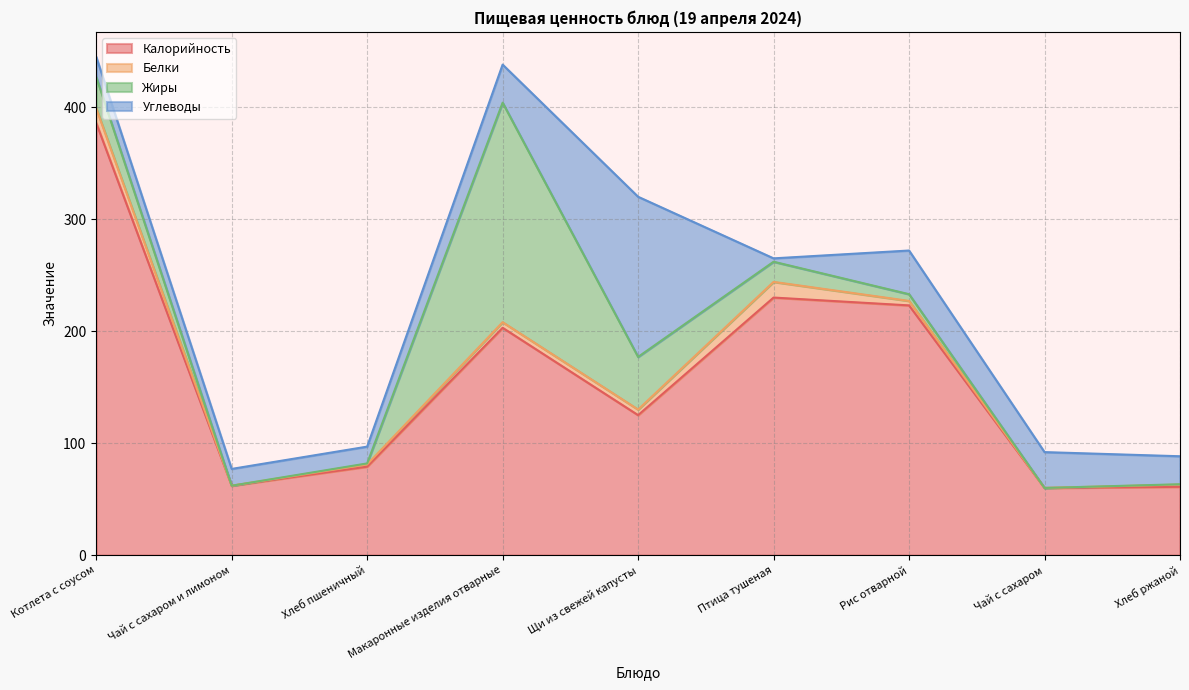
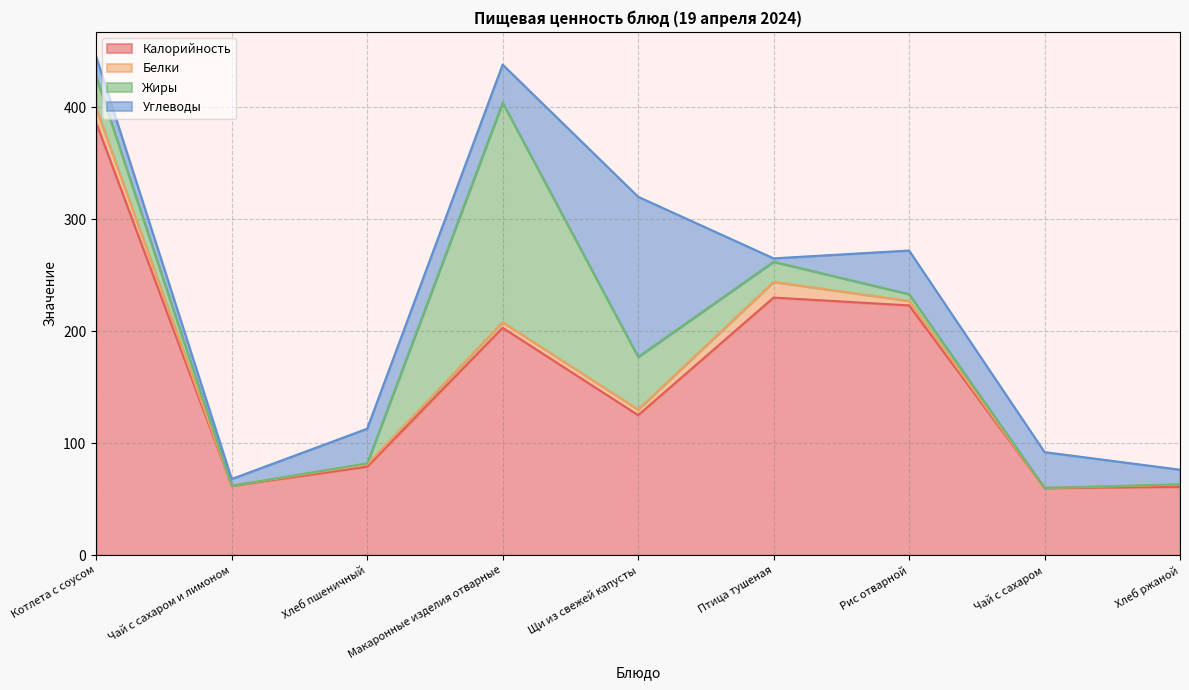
  {
    "Жиры": {
      "Котлета с соусом": 28,
      "Макаронные изделия отварные": 196,
      "Щи из свежей капусты": 47,
      "Птица тушеная": 18,
      "Рис отварной": 6
    },
    "Углеводы": {
      "Котлета с соусом": 18,
-     "Чай с сахаром и лимоном": 15,
-     "Хлеб пшеничный": 15,
+     "Чай с сахаром и лимоном": 6,
+     "Хлеб пшеничный": 31,
      "Макаронные изделия отварные": 34,
      "Щи из свежей капусты": 143,
      "Птица тушеная": 3,
      "Рис отварной": 39,
      "Чай с сахаром": 32,
-     "Хлеб ржаной": 25
+     "Хлеб ржаной": 13
    }
  }
